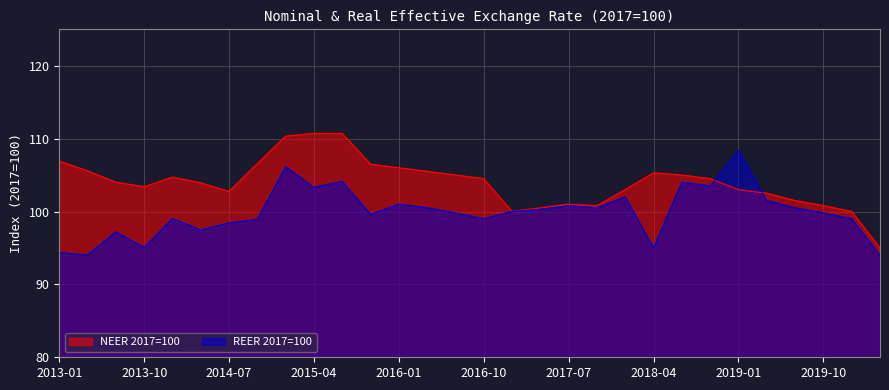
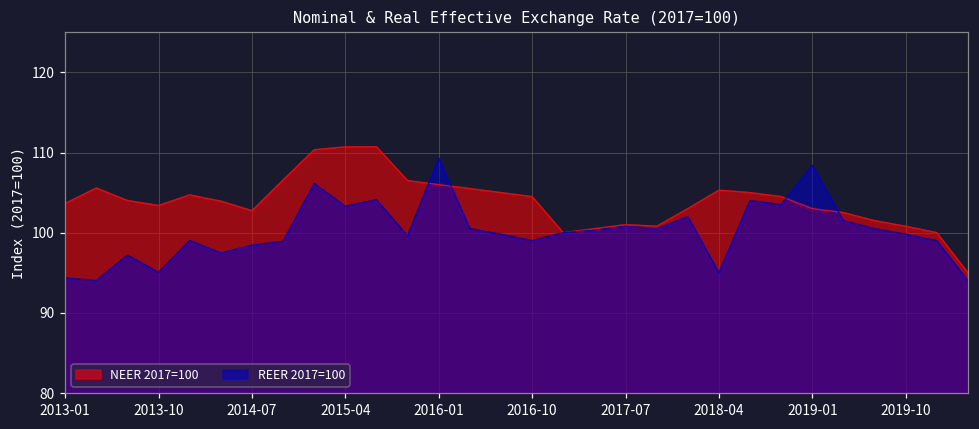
  {
    "NEER 2017=100": {
-     "2013-01": 107,
+     "2013-01": 104,
      "2013-10": 103,
      "2014-07": 103,
      "2015-04": 111,
      "2016-01": 106,
      "2016-10": 105,
      "2018-04": 105,
      "2019-01": 103,
      "2019-10": 101
    },
    "REER 2017=100": {
      "2013-01": 94,
      "2013-10": 95,
      "2014-07": 98,
      "2015-04": 103,
-     "2016-01": 101,
+     "2016-01": 109,
      "2016-10": 99,
      "2018-04": 95,
      "2019-01": 108,
      "2019-10": 100
    }
  }
